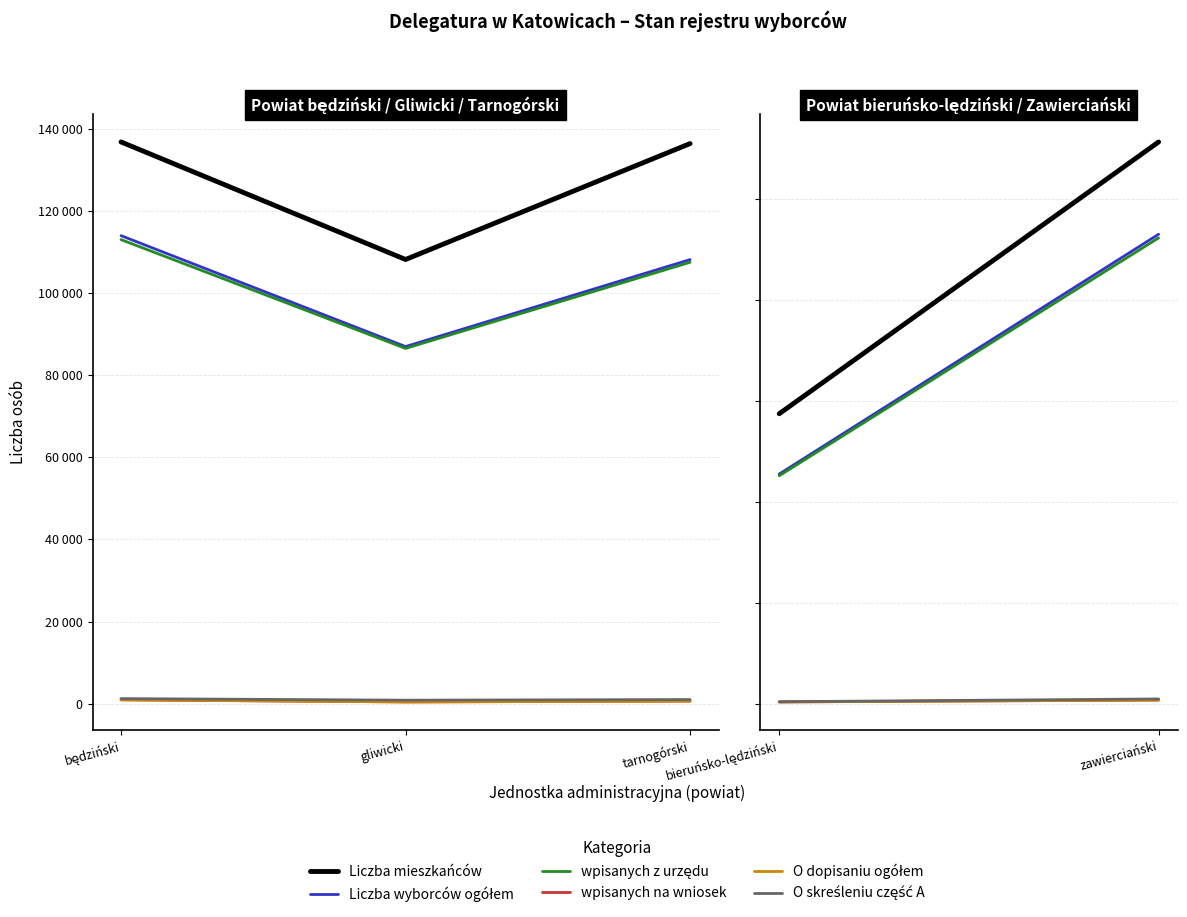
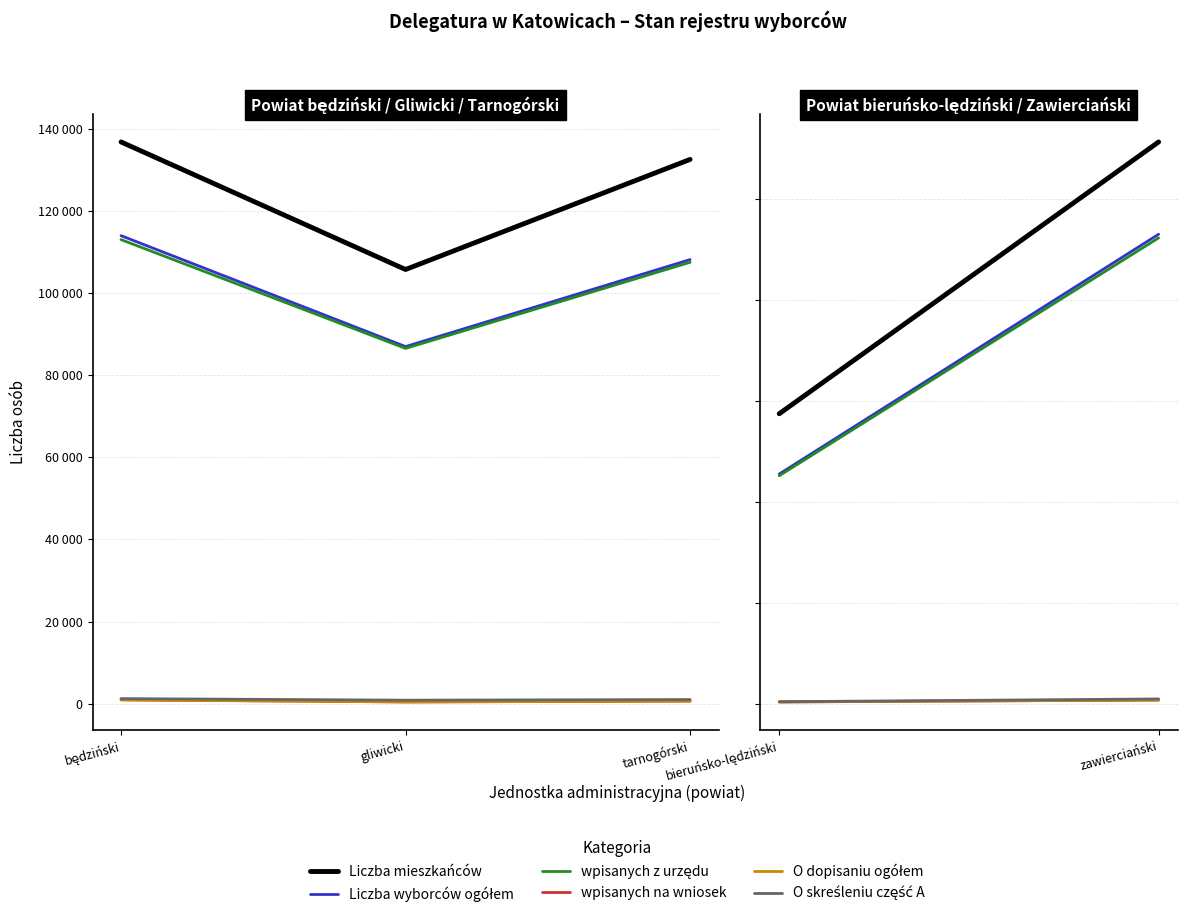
  {
    "Powiat będziński / Gliwicki / Tarnogórski": {
      "Liczba mieszkańców": {
        "będziński": 137000,
-       "gliwicki": 108000,
-       "tarnogórski": 136000
+       "gliwicki": 106000,
+       "tarnogórski": 132000
      },
      "Liczba wyborców ogółem": {
        "będziński": 114000,
        "tarnogórski": 108000
      },
      "wpisanych z urzędu": {
        "będziński": 113000,
        "tarnogórski": 107000
      }
    }
  }
